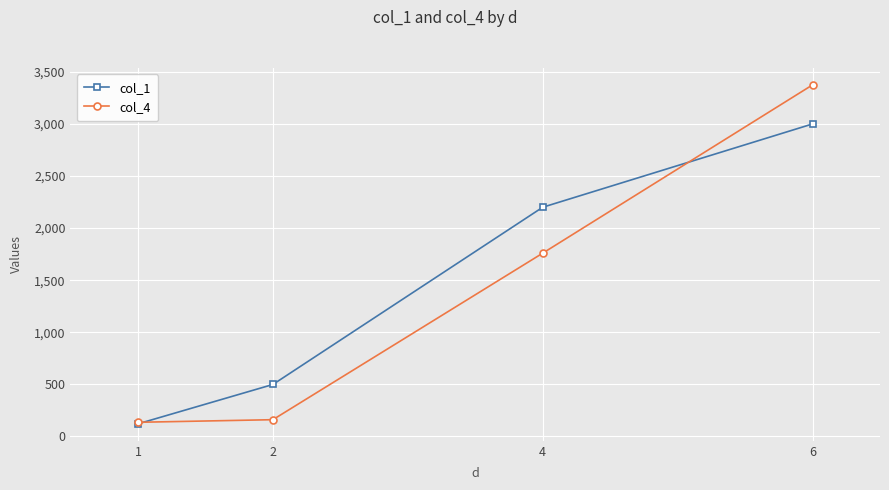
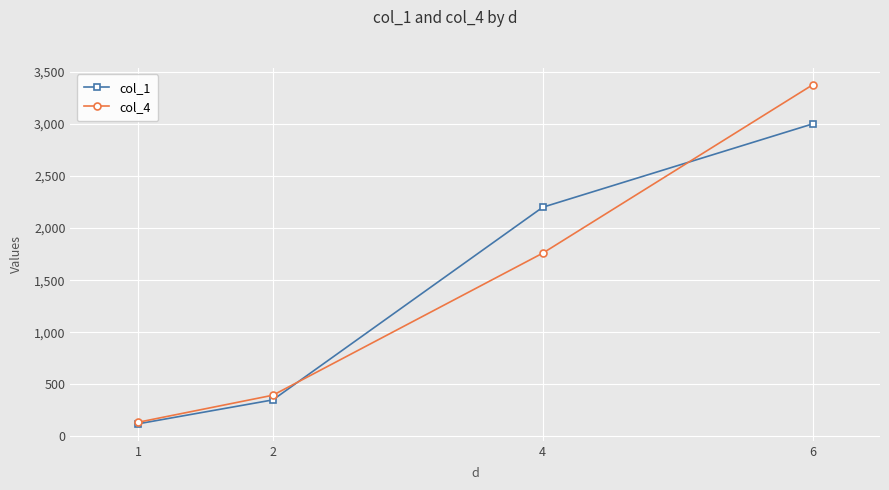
  {
    "col_1": {
-     "2": "500",
+     "2": "350",
      "4": "2,200",
      "6": "3,000"
    },
    "col_4": {
-     "2": "160",
+     "2": "400",
      "4": "1,760",
      "6": "3,380"
    }
  }
